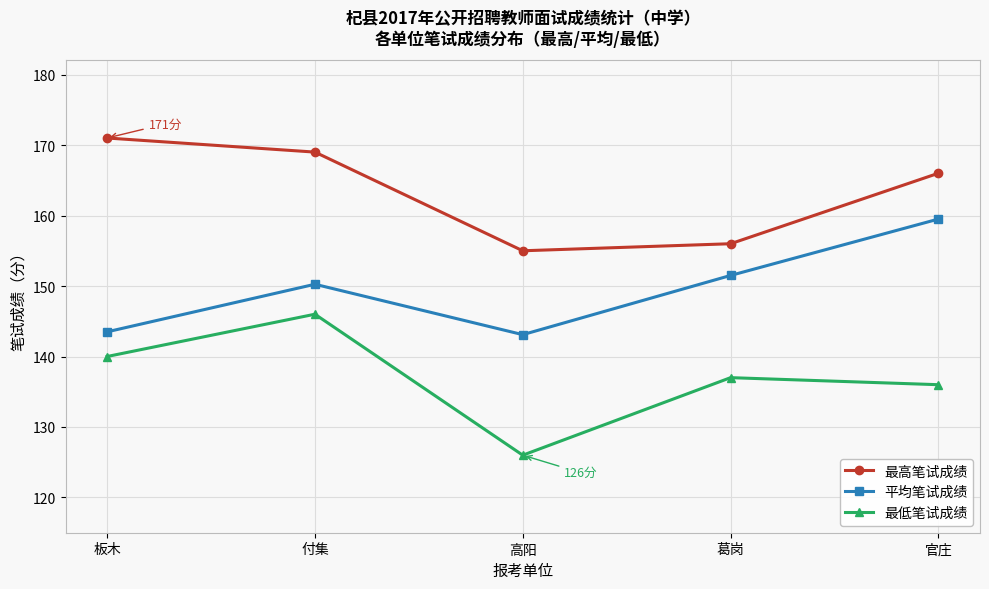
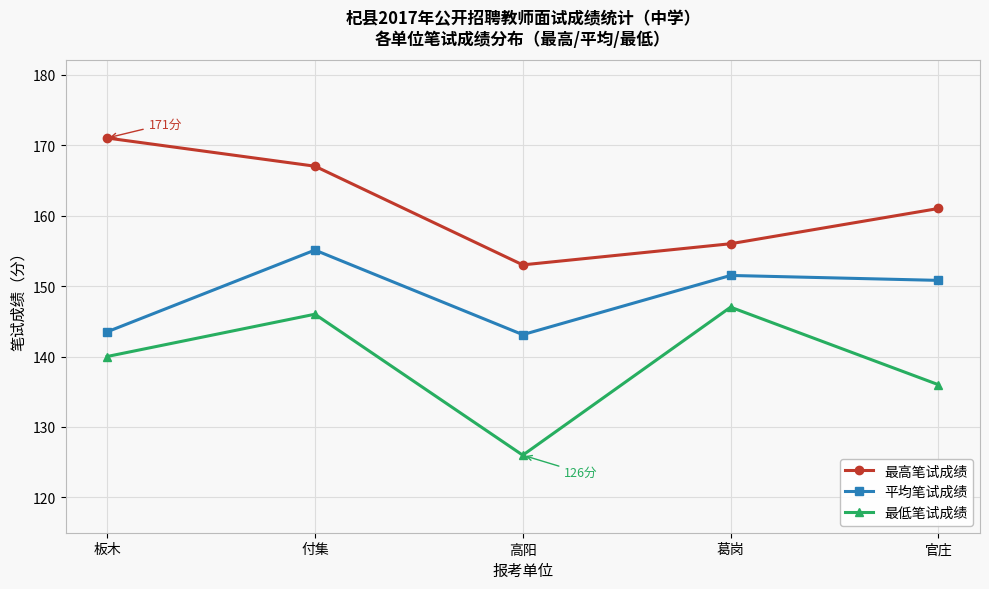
  {
    "最高笔试成绩": {
-     "付集": 169,
-     "高阳": 155,
+     "付集": 167,
+     "高阳": 153,
      "葛岗": 156,
-     "官庄": 166
+     "官庄": 161
    },
    "平均笔试成绩": {
      "板木": 144,
-     "付集": 150,
+     "付集": 155,
      "高阳": 143,
      "葛岗": 152,
-     "官庄": 160
+     "官庄": 151
    },
    "最低笔试成绩": {
      "板木": 140,
      "付集": 146,
-     "葛岗": 137,
+     "葛岗": 147,
      "官庄": 136
    }
  }
